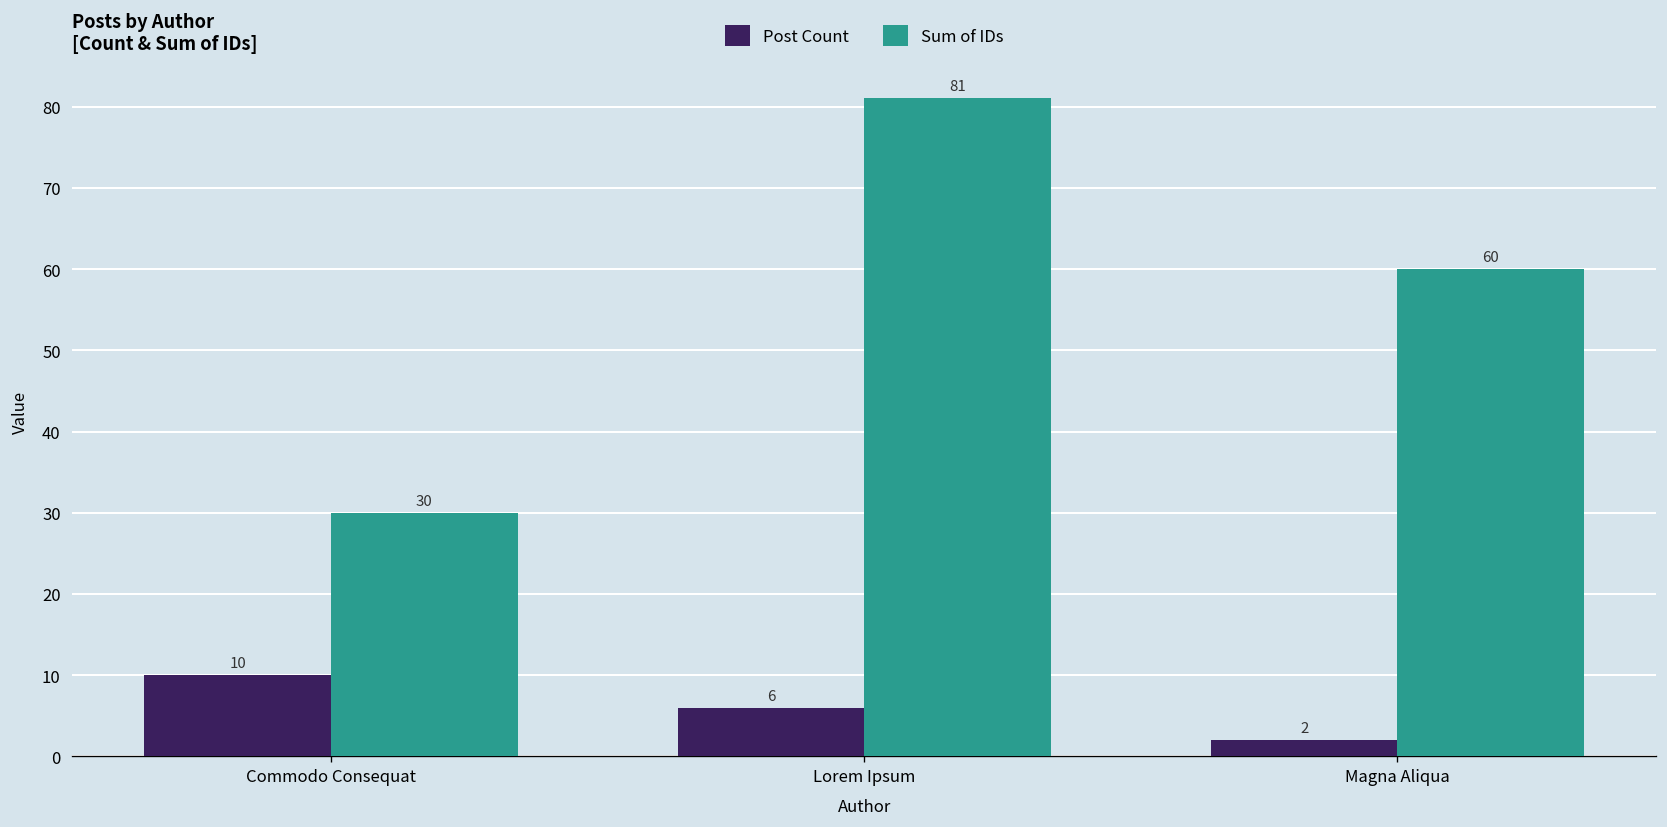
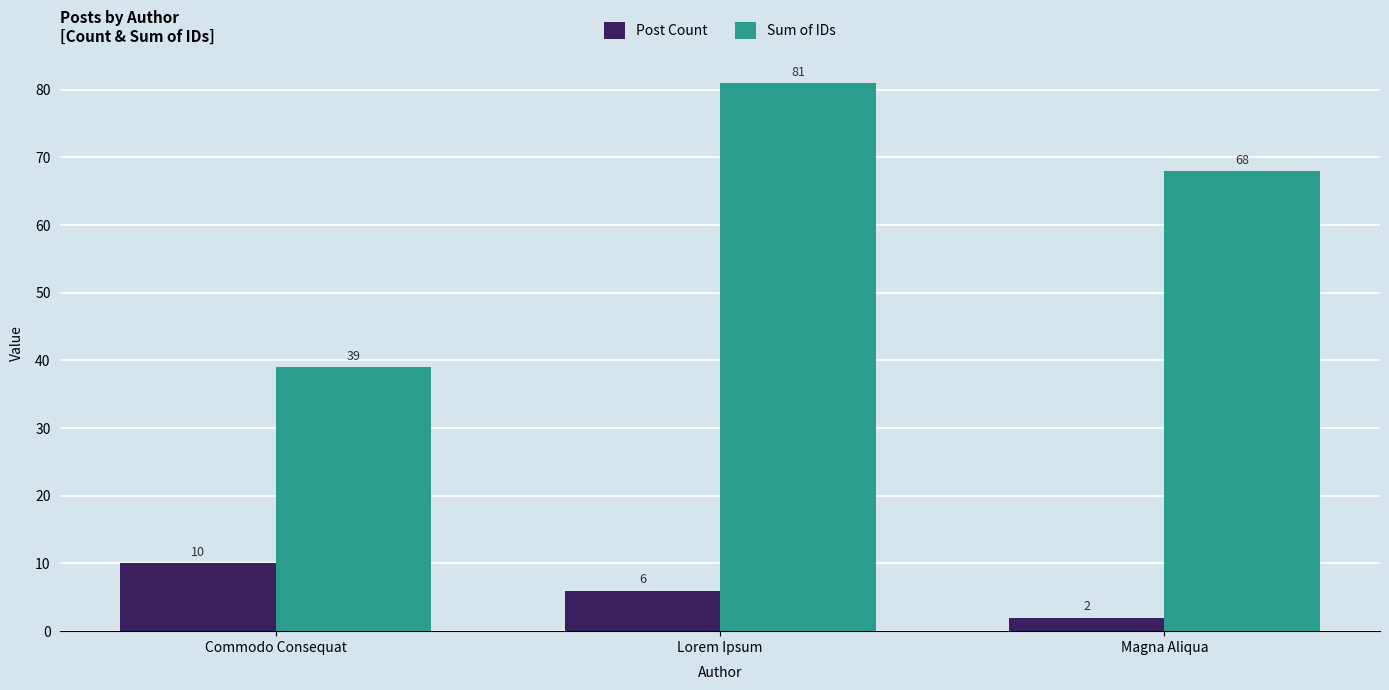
  {
    "Post Count": {
      "Commodo Consequat": 10,
      "Lorem Ipsum": 6,
      "Magna Aliqua": 2
    },
    "Sum of IDs": {
-     "Commodo Consequat": 30,
+     "Commodo Consequat": 39,
      "Lorem Ipsum": 81,
-     "Magna Aliqua": 60
+     "Magna Aliqua": 68
    }
  }
